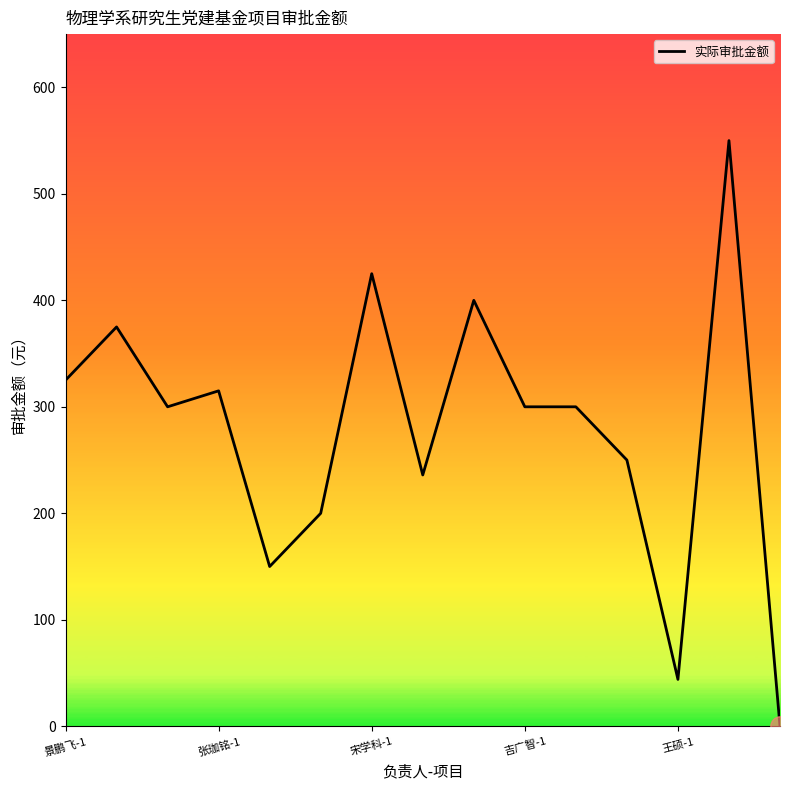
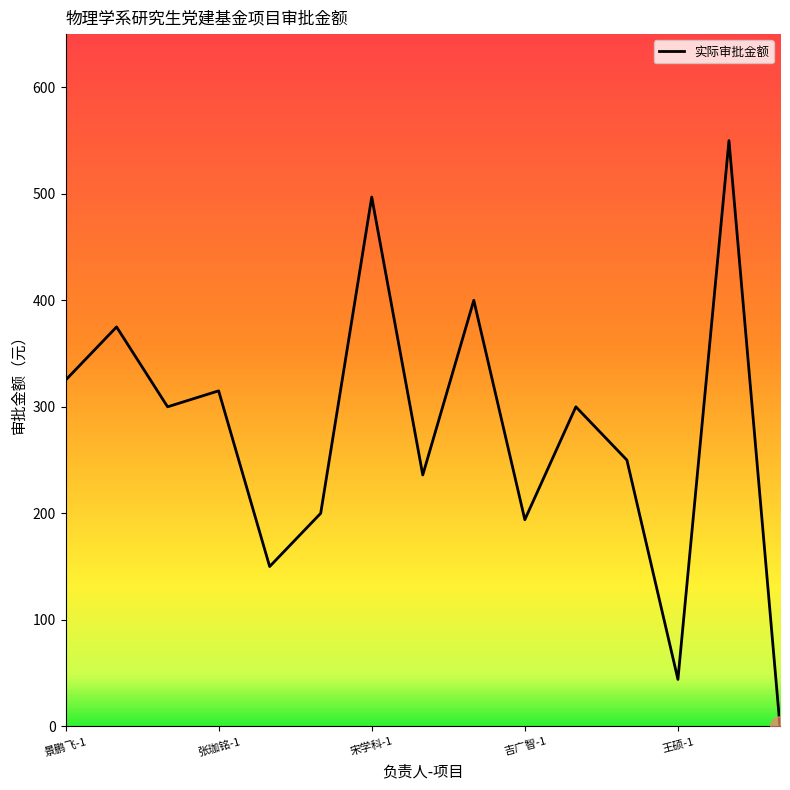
  {
    "实际审批金额": {
      "景鹏飞-1": 325,
      "张珈铭-1": 315,
-     "宋学科-1": 425,
-     "吉广智-1": 300,
+     "宋学科-1": 497,
+     "吉广智-1": 194,
      "王硕-1": 44
    }
  }
